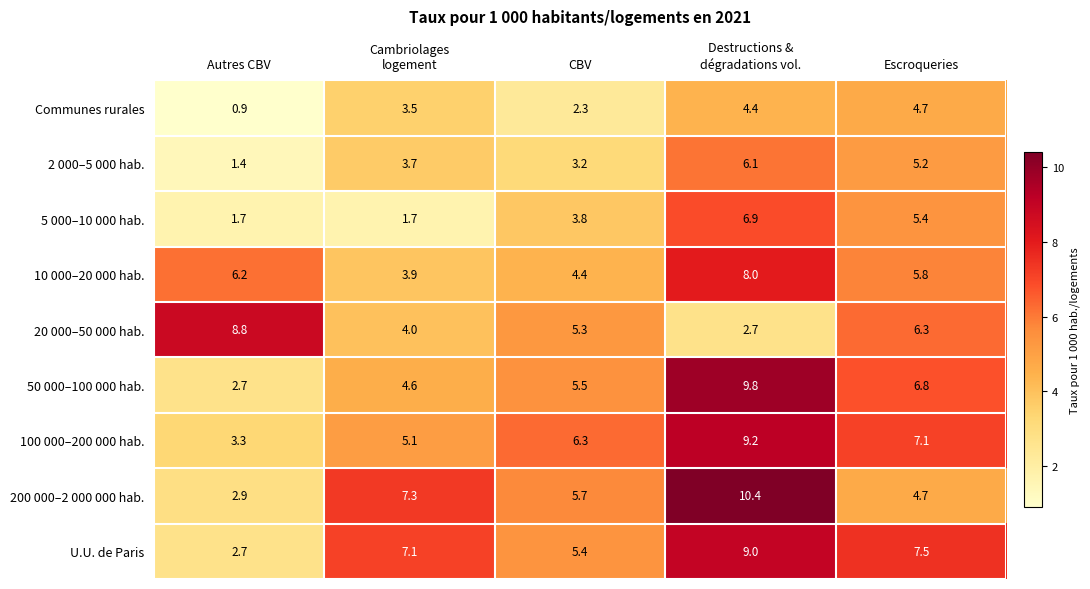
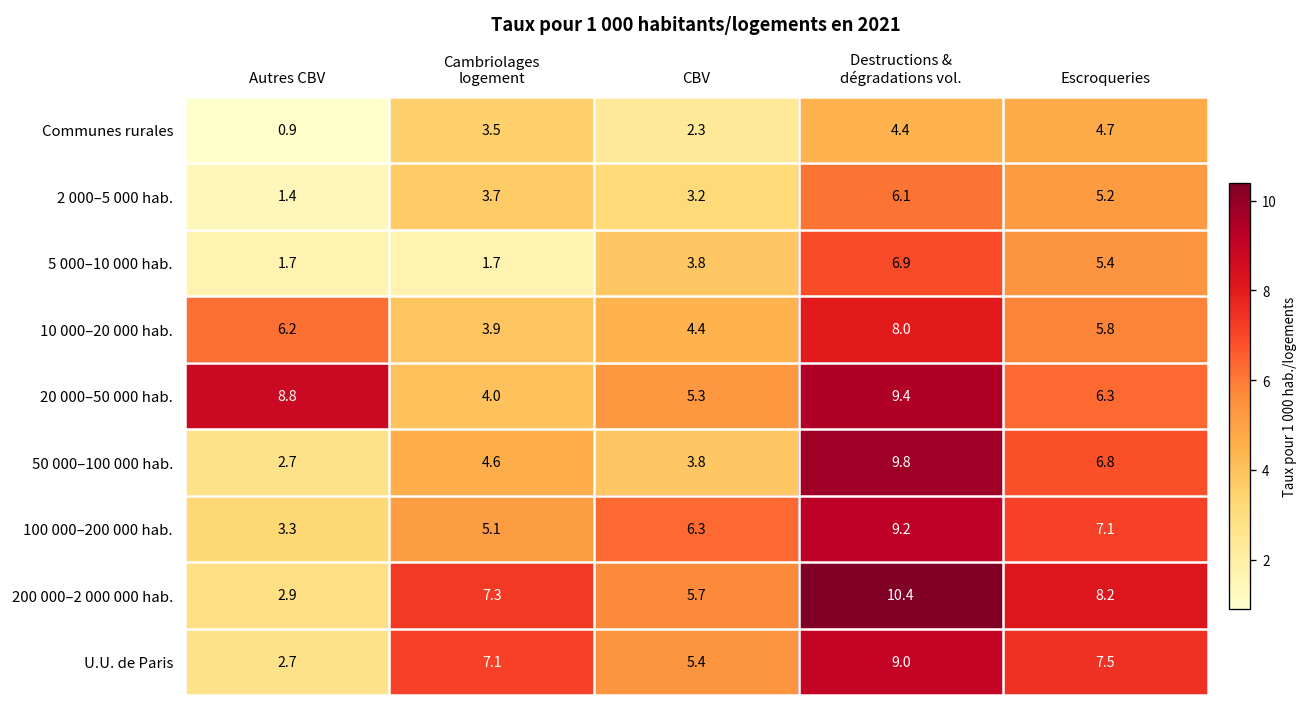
  {
    "Communes rurales": {
      "Autres CBV": 0.9,
      "Cambriolages logement": 3.5,
      "CBV": 2.3,
      "Destructions & dégradations vol.": 4.4,
      "Escroqueries": 4.7
    },
    "2 000–5 000 hab.": {
      "Autres CBV": 1.4,
      "Cambriolages logement": 3.7,
      "CBV": 3.2,
      "Destructions & dégradations vol.": 6.1,
      "Escroqueries": 5.2
    },
    "5 000–10 000 hab.": {
      "Autres CBV": 1.7,
      "Cambriolages logement": 1.7,
      "CBV": 3.8,
      "Destructions & dégradations vol.": 6.9,
      "Escroqueries": 5.4
    },
    "10 000–20 000 hab.": {
      "Autres CBV": 6.2,
      "Cambriolages logement": 3.9,
      "CBV": 4.4,
      "Destructions & dégradations vol.": 8.0,
      "Escroqueries": 5.8
    },
    "20 000–50 000 hab.": {
      "Autres CBV": 8.8,
      "Cambriolages logement": 4.0,
      "CBV": 5.3,
-     "Destructions & dégradations vol.": 2.7,
+     "Destructions & dégradations vol.": 9.4,
      "Escroqueries": 6.3
    },
    "50 000–100 000 hab.": {
      "Autres CBV": 2.7,
      "Cambriolages logement": 4.6,
-     "CBV": 5.5,
+     "CBV": 3.8,
      "Destructions & dégradations vol.": 9.8,
      "Escroqueries": 6.8
    },
    "100 000–200 000 hab.": {
      "Autres CBV": 3.3,
      "Cambriolages logement": 5.1,
      "CBV": 6.3,
      "Destructions & dégradations vol.": 9.2,
      "Escroqueries": 7.1
    },
    "200 000–2 000 000 hab.": {
      "Autres CBV": 2.9,
      "Cambriolages logement": 7.3,
      "CBV": 5.7,
      "Destructions & dégradations vol.": 10.4,
-     "Escroqueries": 4.7
+     "Escroqueries": 8.2
    },
    "U.U. de Paris": {
      "Autres CBV": 2.7,
      "Cambriolages logement": 7.1,
      "CBV": 5.4,
      "Destructions & dégradations vol.": 9.0,
      "Escroqueries": 7.5
    }
  }
